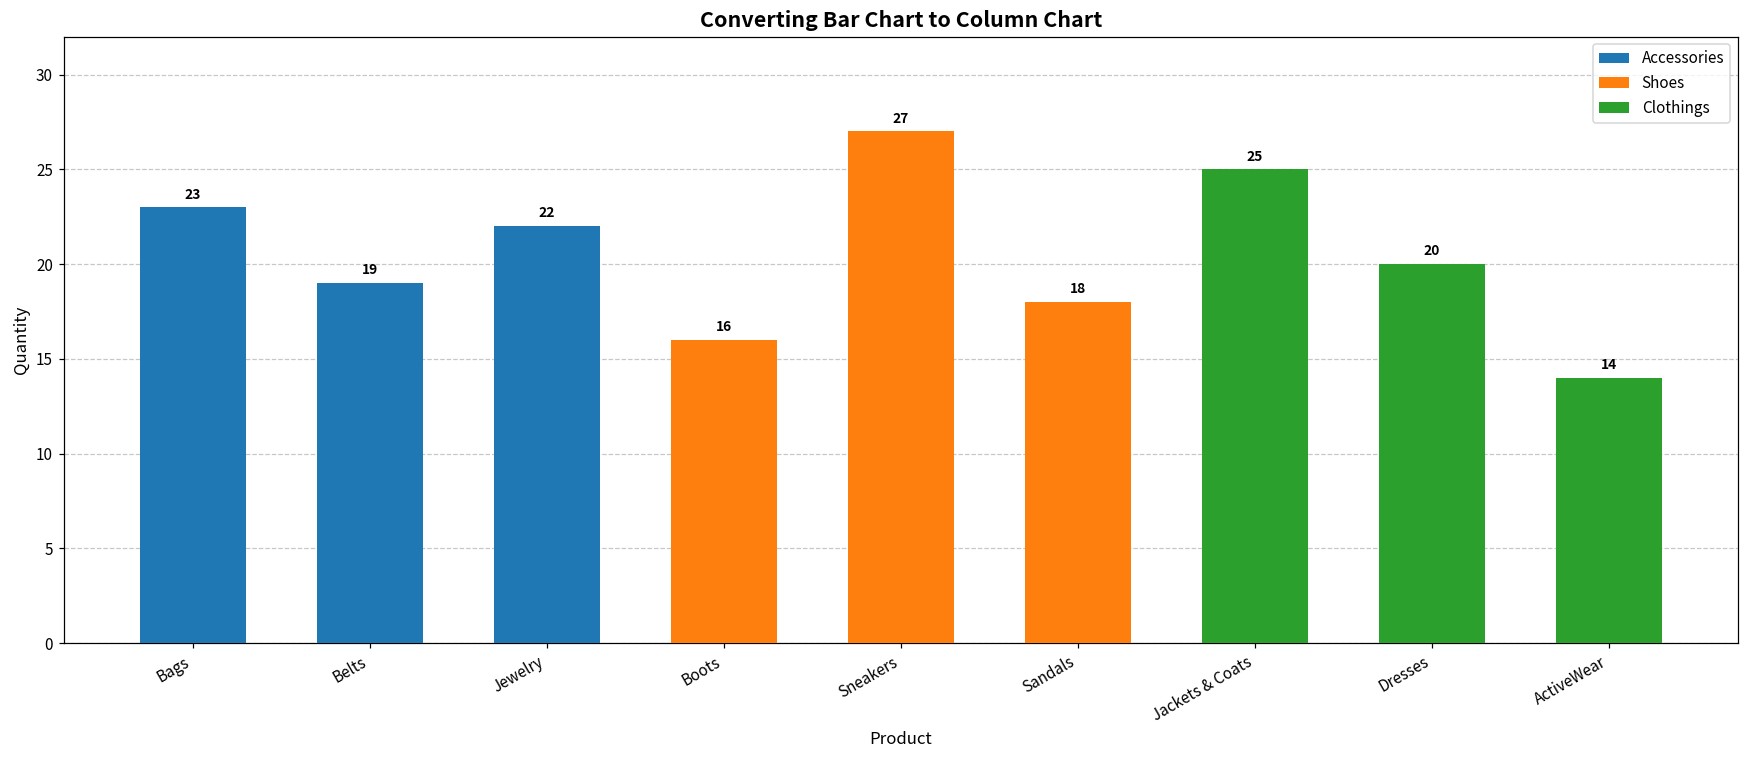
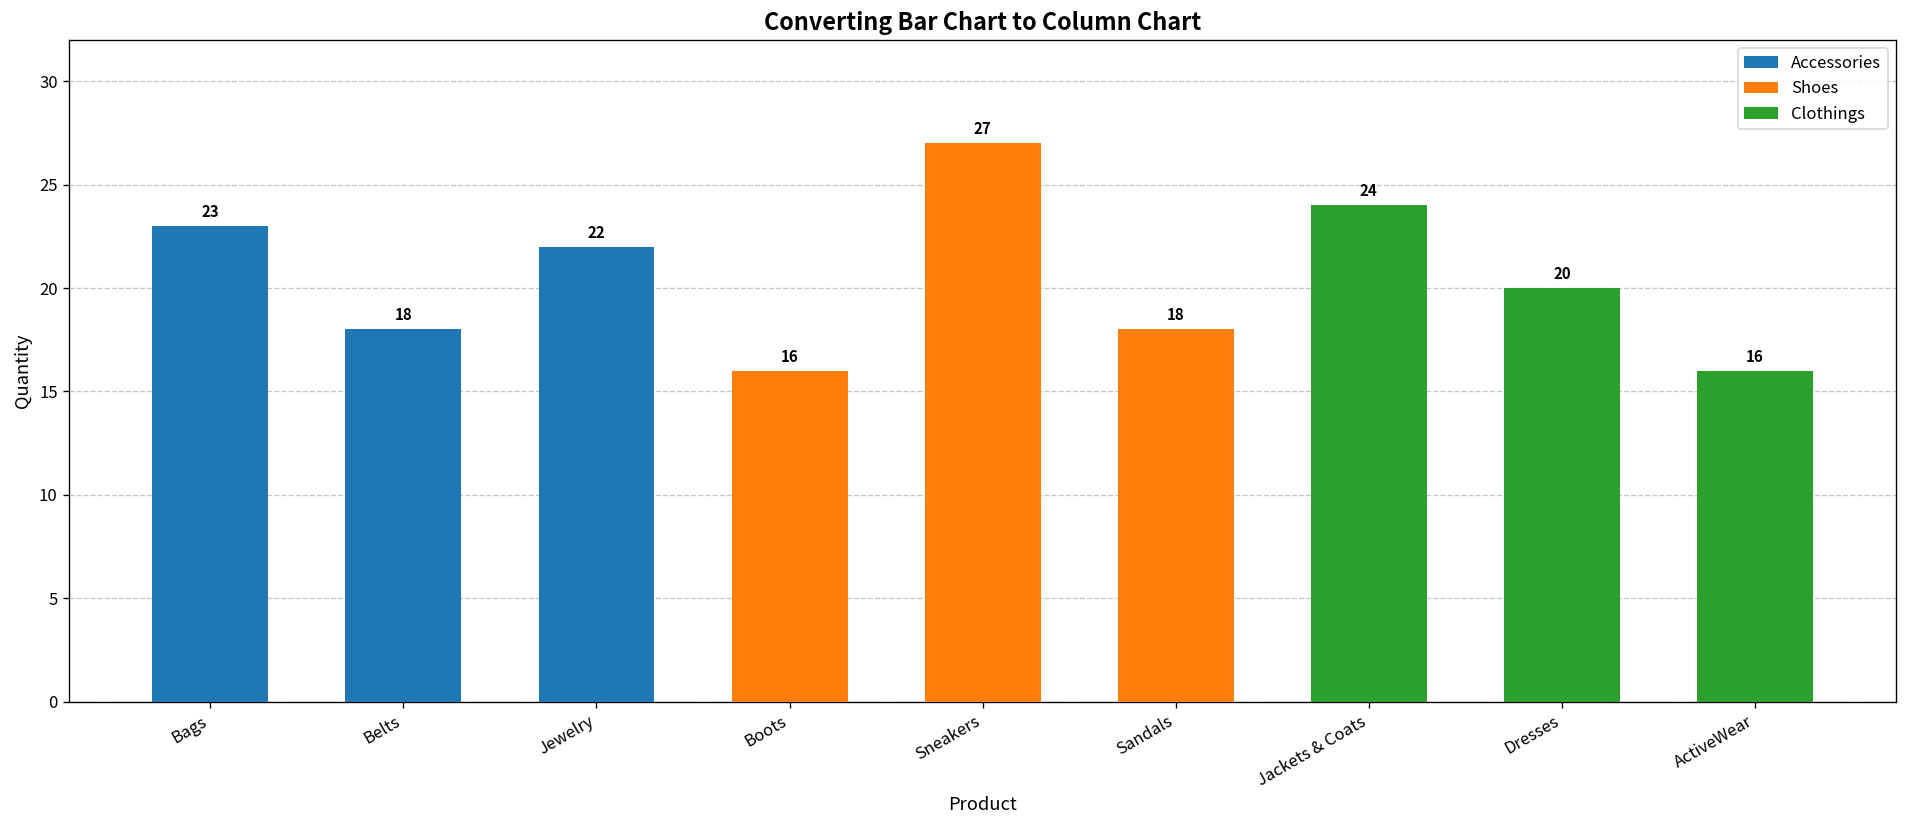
  {
    "Bags": 23,
-   "Belts": 19,
+   "Belts": 18,
    "Jewelry": 22,
    "Boots": 16,
    "Sneakers": 27,
    "Sandals": 18,
-   "Jackets & Coats": 25,
+   "Jackets & Coats": 24,
    "Dresses": 20,
-   "ActiveWear": 14
+   "ActiveWear": 16
  }
